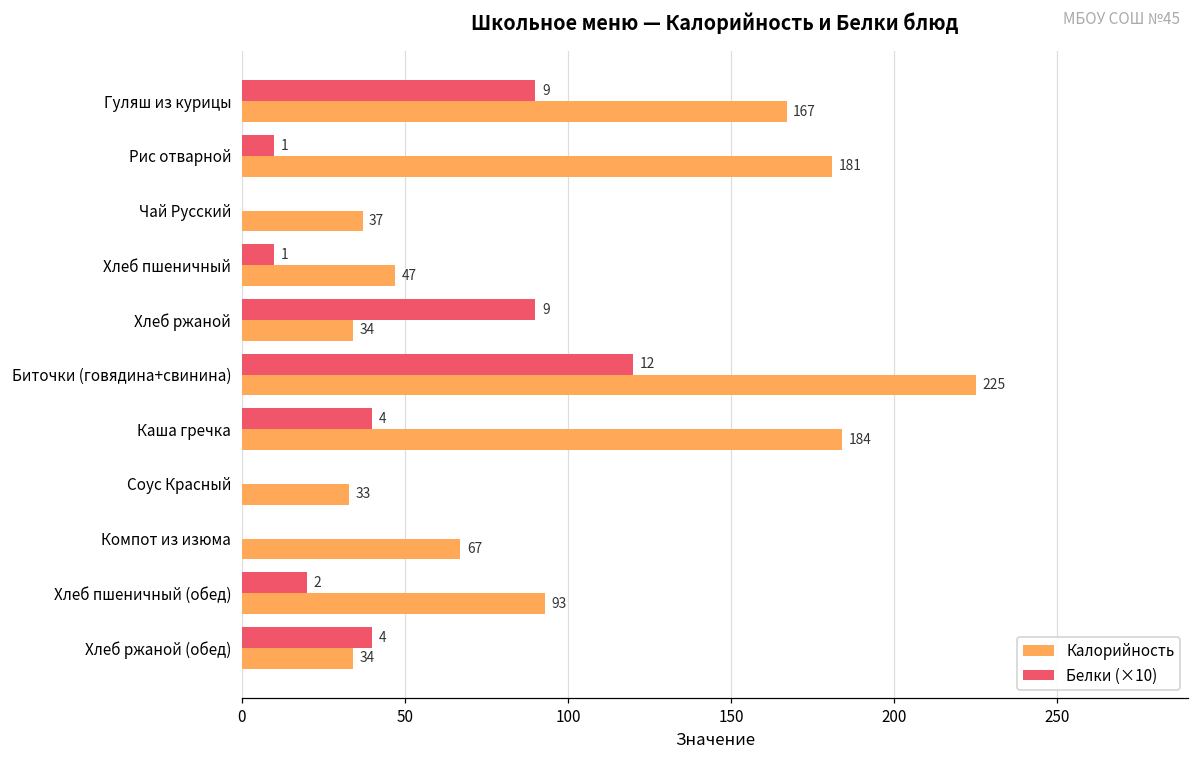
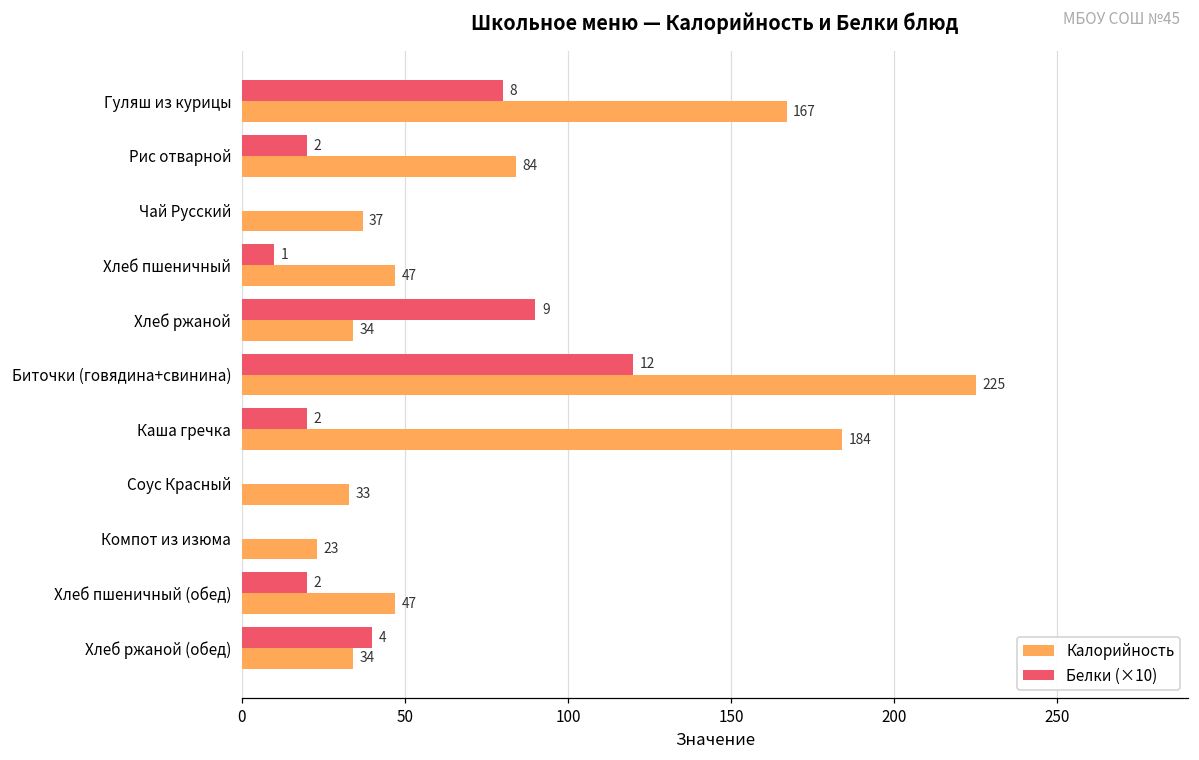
  {
    "Калорийность": {
      "Гуляш из курицы": 167,
-     "Рис отварной": 181,
+     "Рис отварной": 84,
      "Чай Русский": 37,
      "Хлеб пшеничный": 47,
      "Хлеб ржаной": 34,
      "Биточки (говядина+свинина)": 225,
      "Каша гречка": 184,
      "Соус Красный": 33,
-     "Компот из изюма": 67,
-     "Хлеб пшеничный (обед)": 93,
+     "Компот из изюма": 23,
+     "Хлеб пшеничный (обед)": 47,
      "Хлеб ржаной (обед)": 34
    },
    "Белки (×10)": {
-     "Гуляш из курицы": 9,
-     "Рис отварной": 1,
-     "Каша гречка": 4
+     "Гуляш из курицы": 8,
+     "Рис отварной": 2,
+     "Каша гречка": 2
    }
  }
